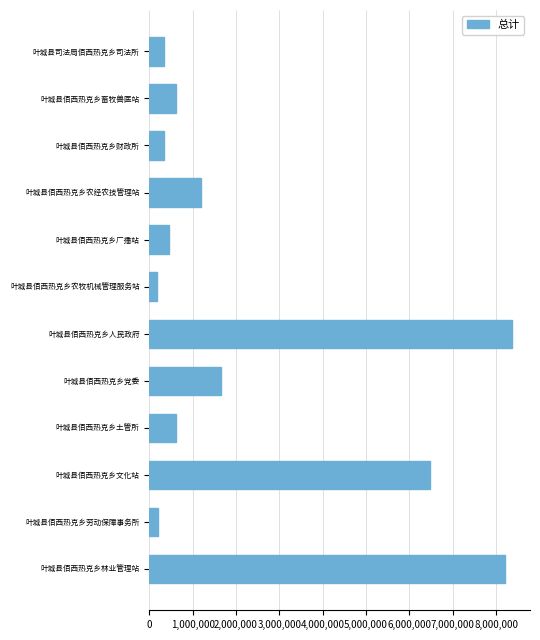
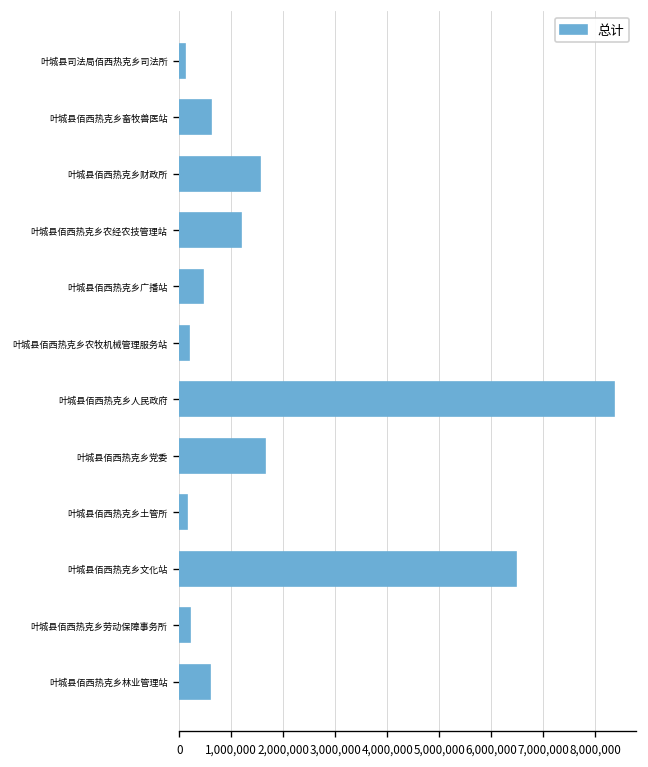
  {
-   "叶城县司法局佰西热克乡司法所": "300,000",
+   "叶城县司法局佰西热克乡司法所": "100,000",
    "叶城县佰西热克乡畜牧兽医站": "600,000",
-   "叶城县佰西热克乡财政所": "300,000",
+   "叶城县佰西热克乡财政所": "1,600,000",
    "叶城县佰西热克乡农经农技管理站": "1,200,000",
    "叶城县佰西热克乡广播站": "500,000",
    "叶城县佰西热克乡农牧机械管理服务站": "200,000",
    "叶城县佰西热克乡人民政府": "8,400,000",
    "叶城县佰西热克乡党委": "1,700,000",
-   "叶城县佰西热克乡土管所": "600,000",
+   "叶城县佰西热克乡土管所": "100,000",
    "叶城县佰西热克乡文化站": "6,500,000",
    "叶城县佰西热克乡劳动保障事务所": "200,000",
-   "叶城县佰西热克乡林业管理站": "8,200,000"
+   "叶城县佰西热克乡林业管理站": "600,000"
  }
